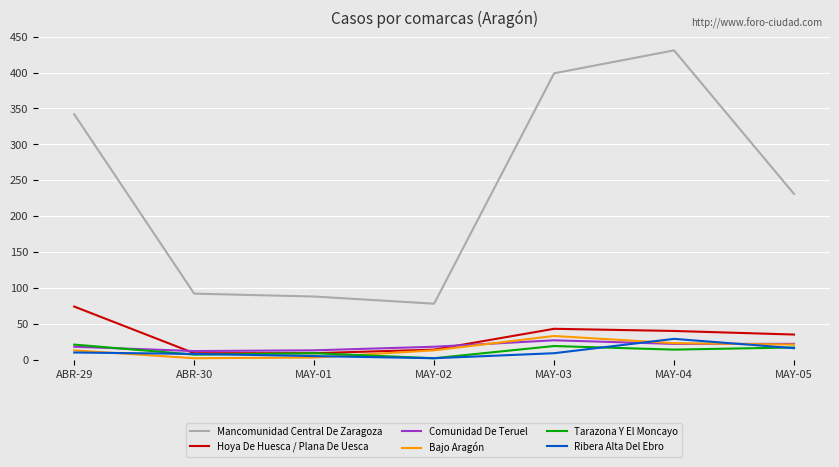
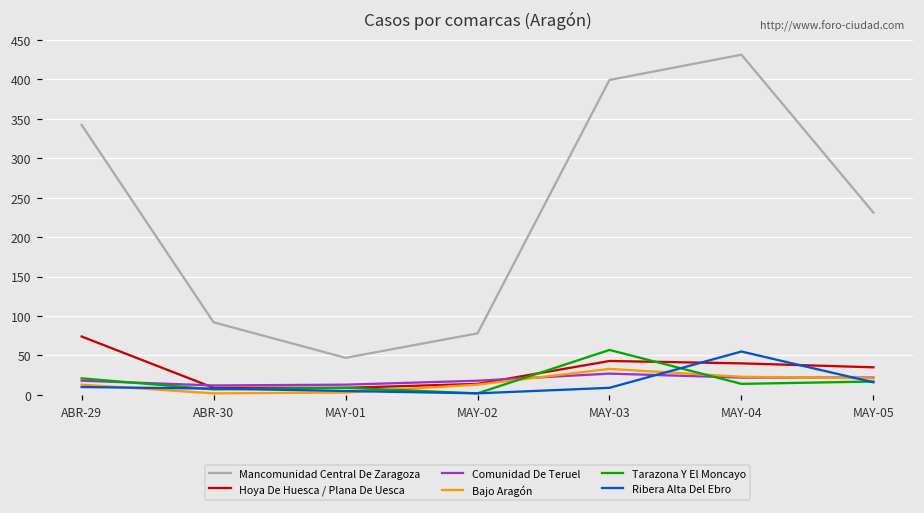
  {
    "Mancomunidad Central De Zaragoza": {
      "ABR-29": 340,
      "ABR-30": 90,
-     "MAY-01": 90,
+     "MAY-01": 50,
      "MAY-02": 80,
      "MAY-03": 400,
      "MAY-04": 430,
      "MAY-05": 230
    },
    "Hoya De Huesca / Plana De Uesca": {
      "ABR-29": 70,
      "MAY-03": 40,
      "MAY-04": 40,
      "MAY-05": 40
    },
    "Comunidad De Teruel": {
      "MAY-01": 10,
      "MAY-02": 20,
      "MAY-03": 30
    },
    "Bajo Aragón": {
      "ABR-30": 0,
      "MAY-03": 30
    },
    "Tarazona Y El Moncayo": {
-     "MAY-03": 20,
+     "MAY-03": 60,
      "MAY-04": 10
    },
    "Ribera Alta Del Ebro": {
      "MAY-03": 10,
-     "MAY-04": 30
+     "MAY-04": 60
    }
  }
